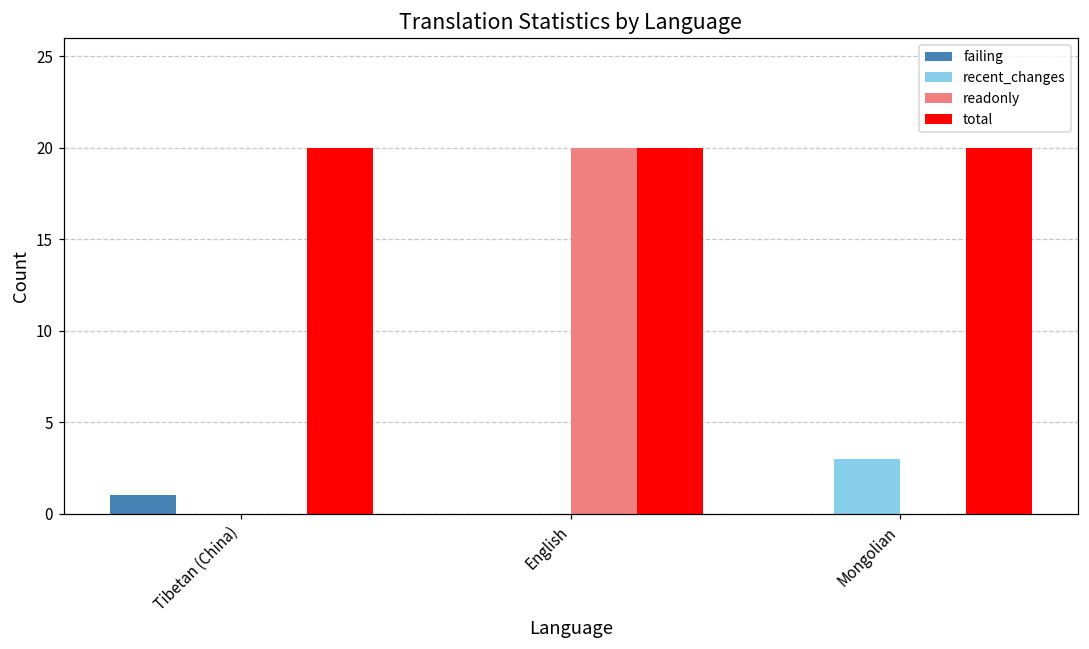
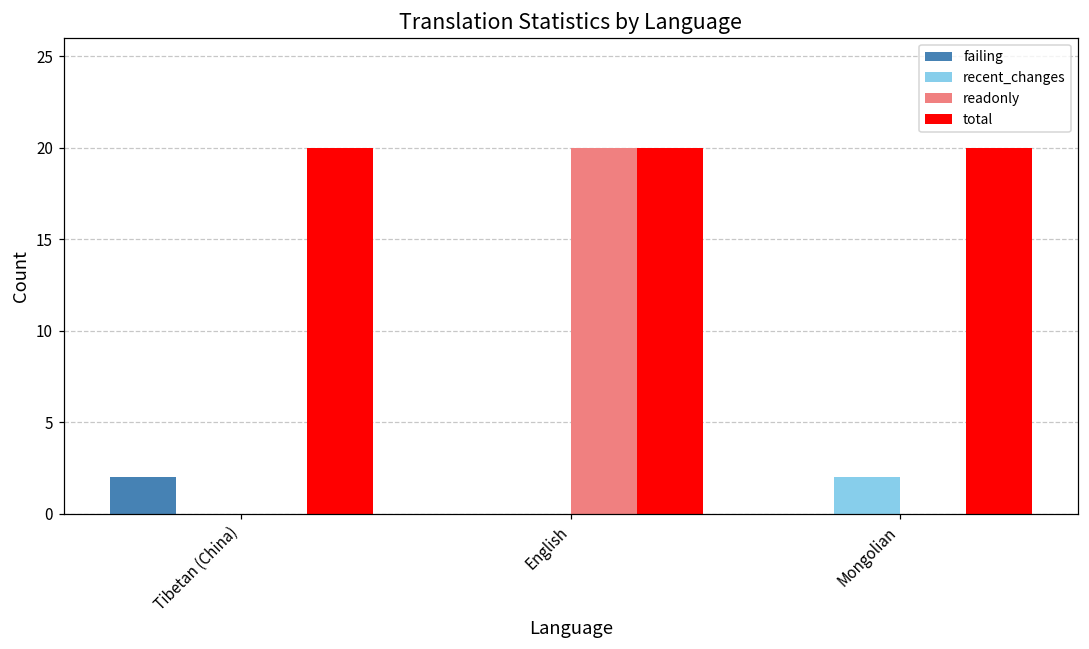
  {
    "failing": {
-     "Tibetan (China)": 1,
+     "Tibetan (China)": 2,
      "English": 0,
      "Mongolian": 0
    },
    "recent_changes": {
      "Tibetan (China)": 0,
      "English": 0,
-     "Mongolian": 3
+     "Mongolian": 2
    },
    "readonly": {
      "Tibetan (China)": 0,
      "English": 20,
      "Mongolian": 0
    },
    "total": {
      "Tibetan (China)": 20,
      "English": 20,
      "Mongolian": 20
    }
  }
